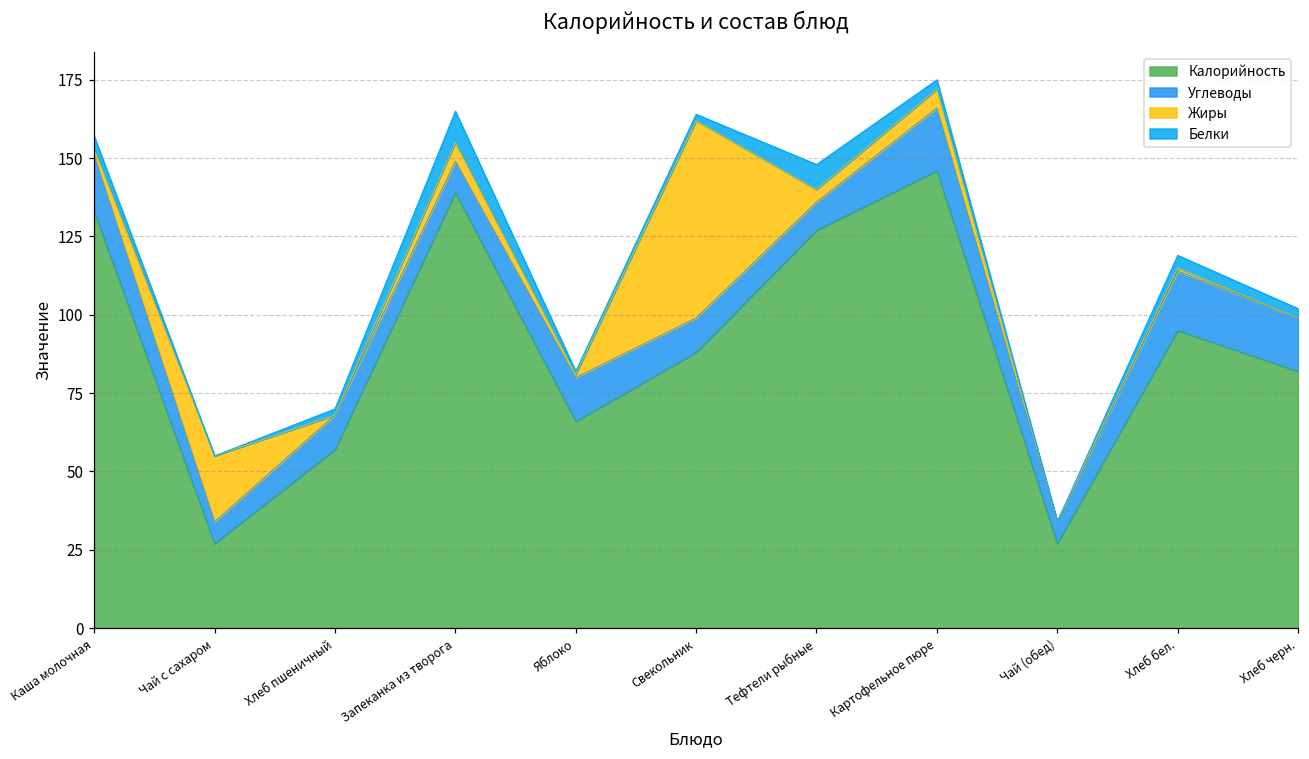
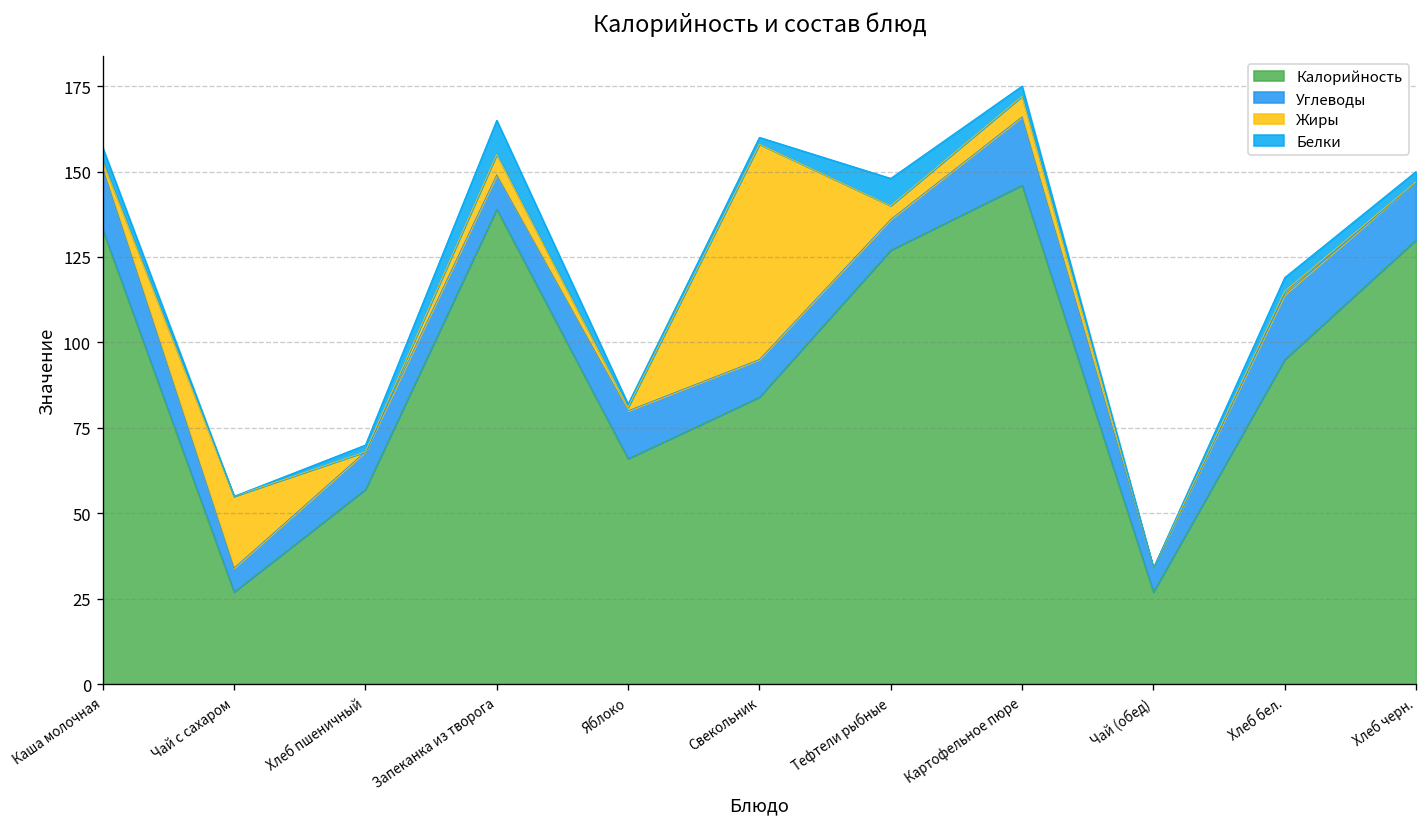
  {
    "Калорийность": {
      "Каша молочная": 133,
      "Чай с сахаром": 27,
      "Хлеб пшеничный": 57,
      "Запеканка из творога": 139,
      "Яблоко": 66,
-     "Свекольник": 88,
+     "Свекольник": 84,
      "Тефтели рыбные": 127,
      "Картофельное пюре": 146,
      "Чай (обед)": 27,
      "Хлеб бел.": 95,
-     "Хлеб черн.": 82
+     "Хлеб черн.": 130
    },
    "Жиры": {
      "Каша молочная": 2,
      "Запеканка из творога": 6,
      "Яблоко": 1,
      "Свекольник": 63,
      "Тефтели рыбные": 4,
      "Картофельное пюре": 6,
      "Хлеб бел.": 1
    }
  }
